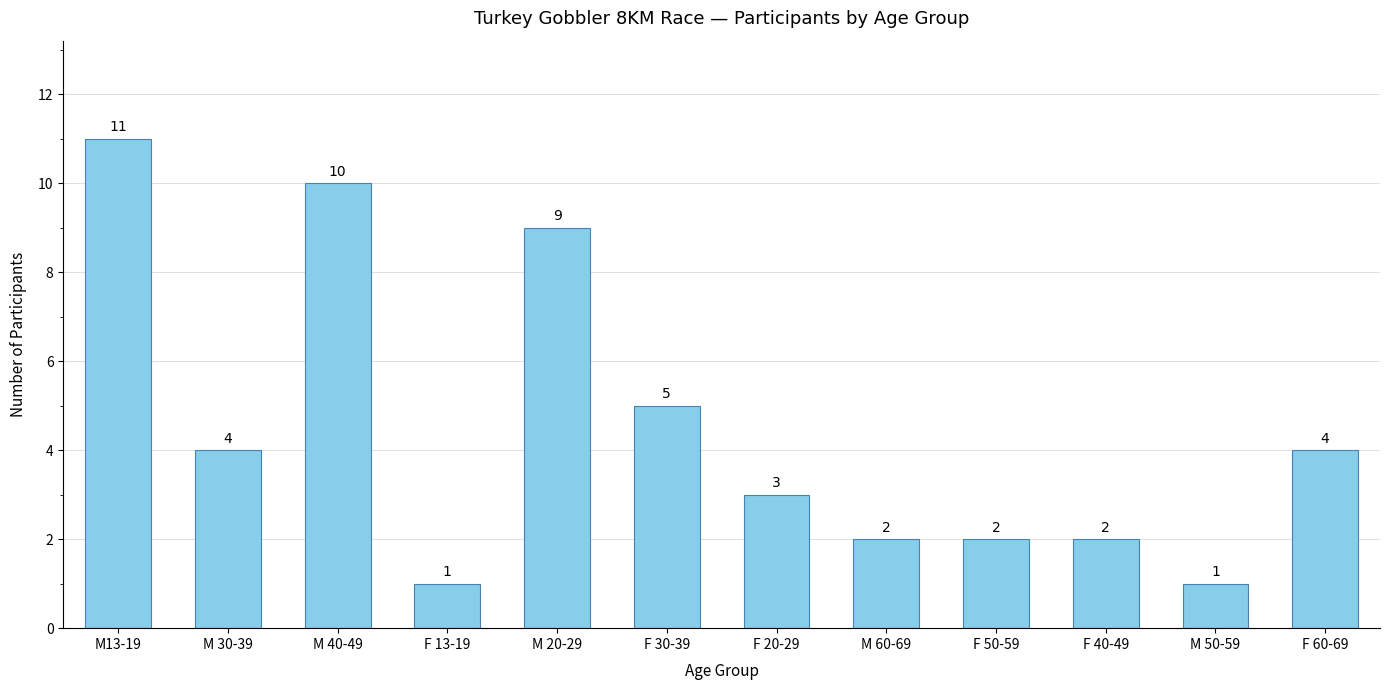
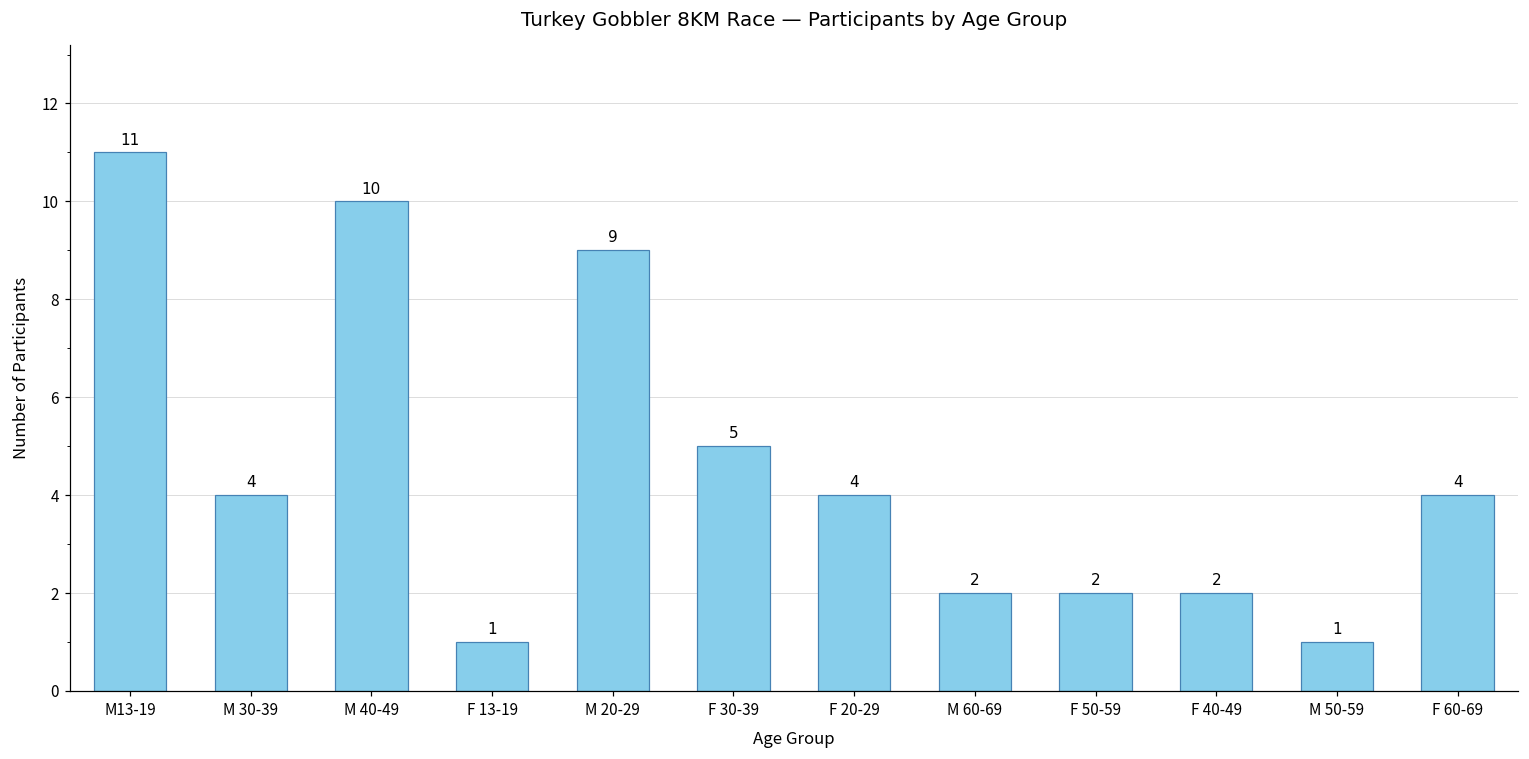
  {
    "M13-19": 11,
    "M 30-39": 4,
    "M 40-49": 10,
    "F 13-19": 1,
    "M 20-29": 9,
    "F 30-39": 5,
-   "F 20-29": 3,
+   "F 20-29": 4,
    "M 60-69": 2,
    "F 50-59": 2,
    "F 40-49": 2,
    "M 50-59": 1,
    "F 60-69": 4
  }
